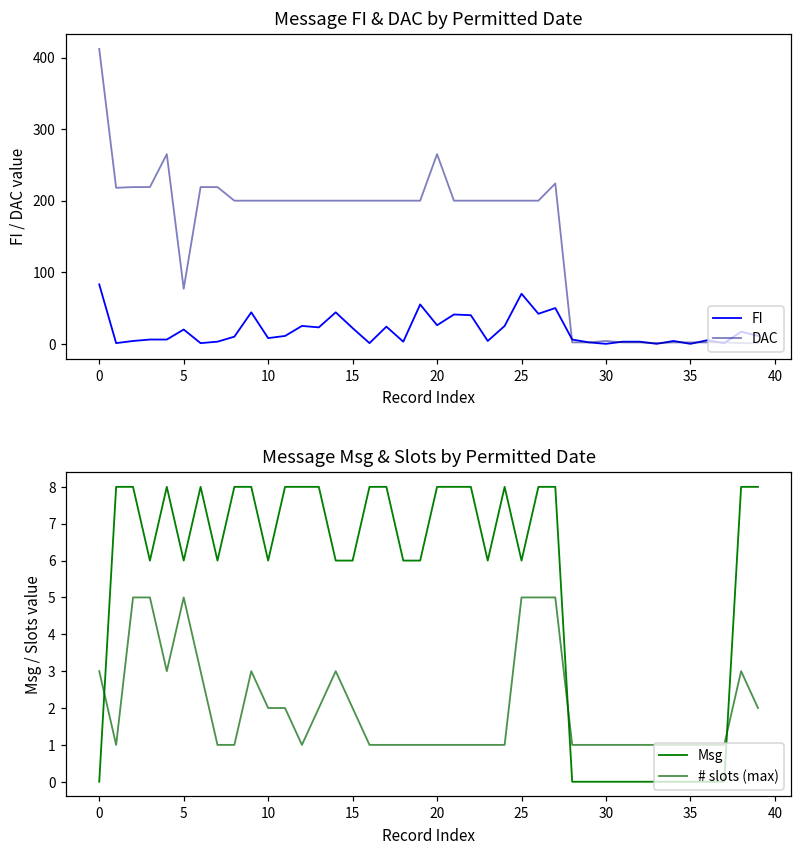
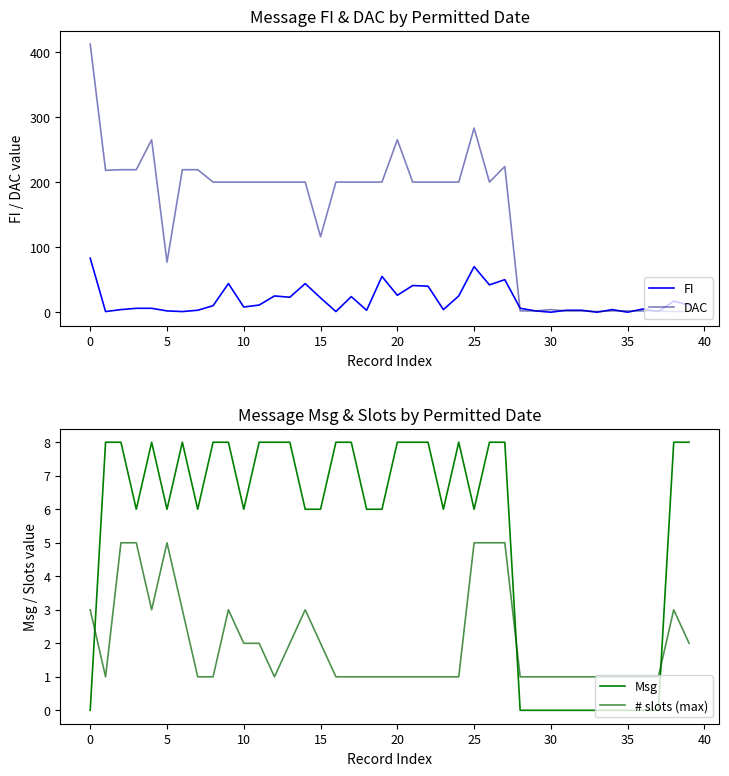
  {
    "Message FI & DAC by Permitted Date": {
      "FI": {
        "0": 80,
-       "5": 20,
+       "5": 0,
        "10": 10,
        "15": 20,
        "20": 30,
        "25": 70,
        "30": 0
      },
      "DAC": {
        "0": 410,
        "5": 80,
        "10": 200,
-       "15": 200,
+       "15": 120,
        "20": 270,
-       "25": 200,
+       "25": 280,
        "30": 0
      }
    }
  }
